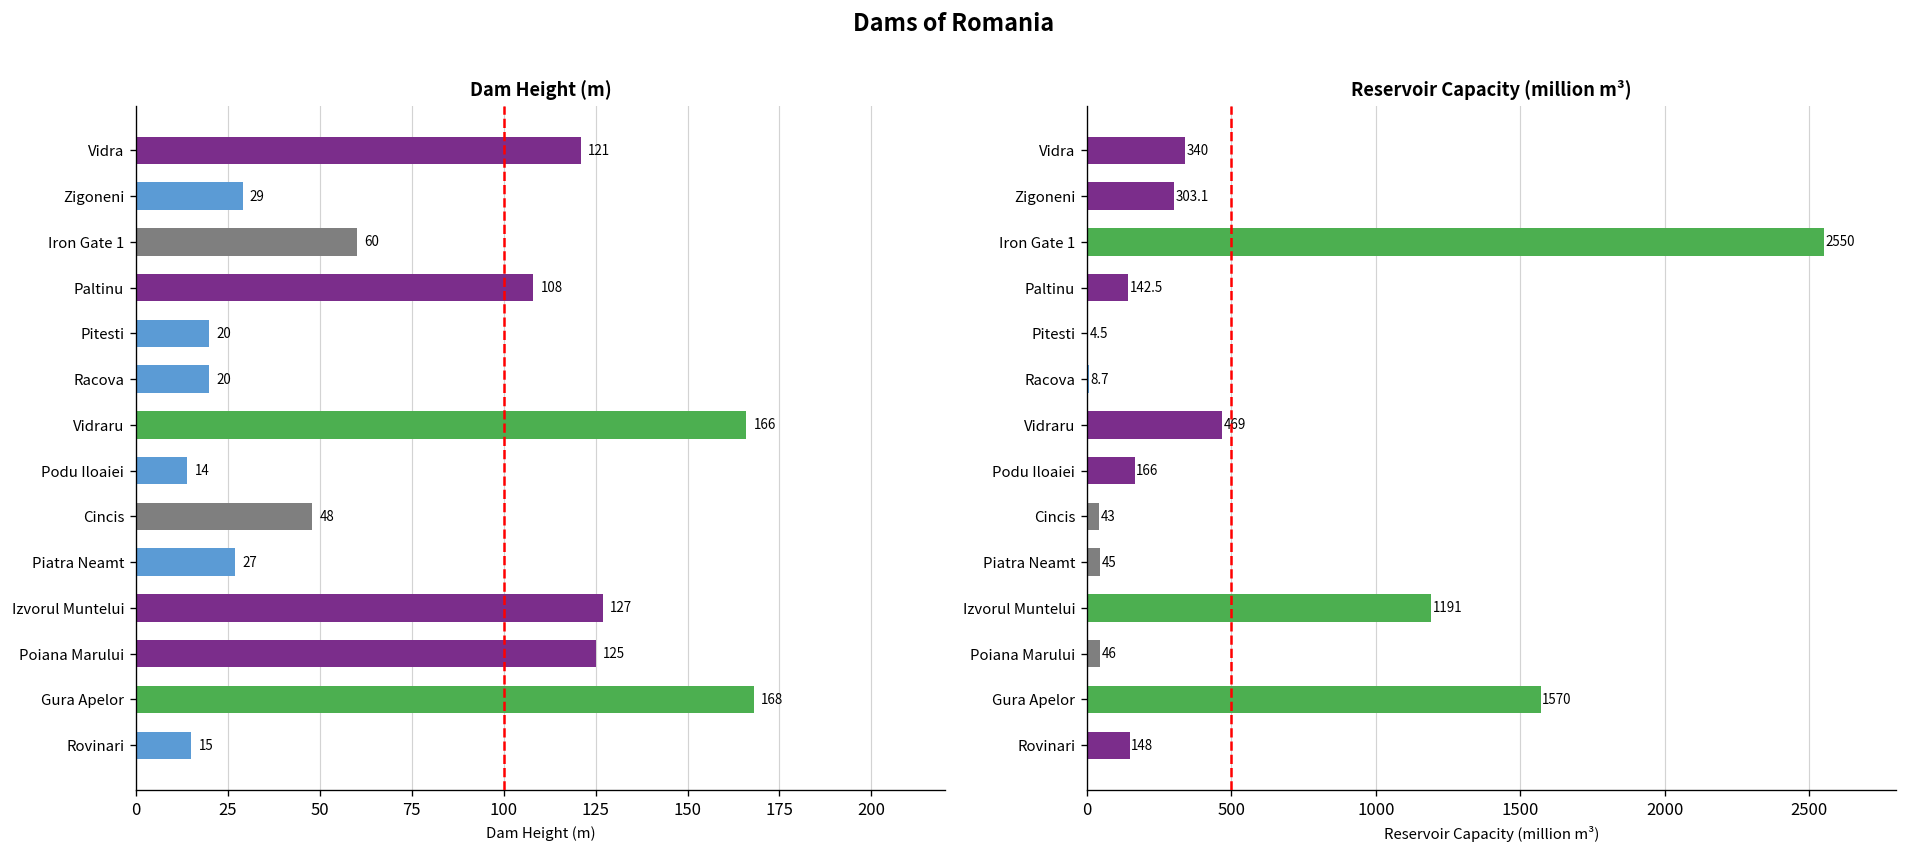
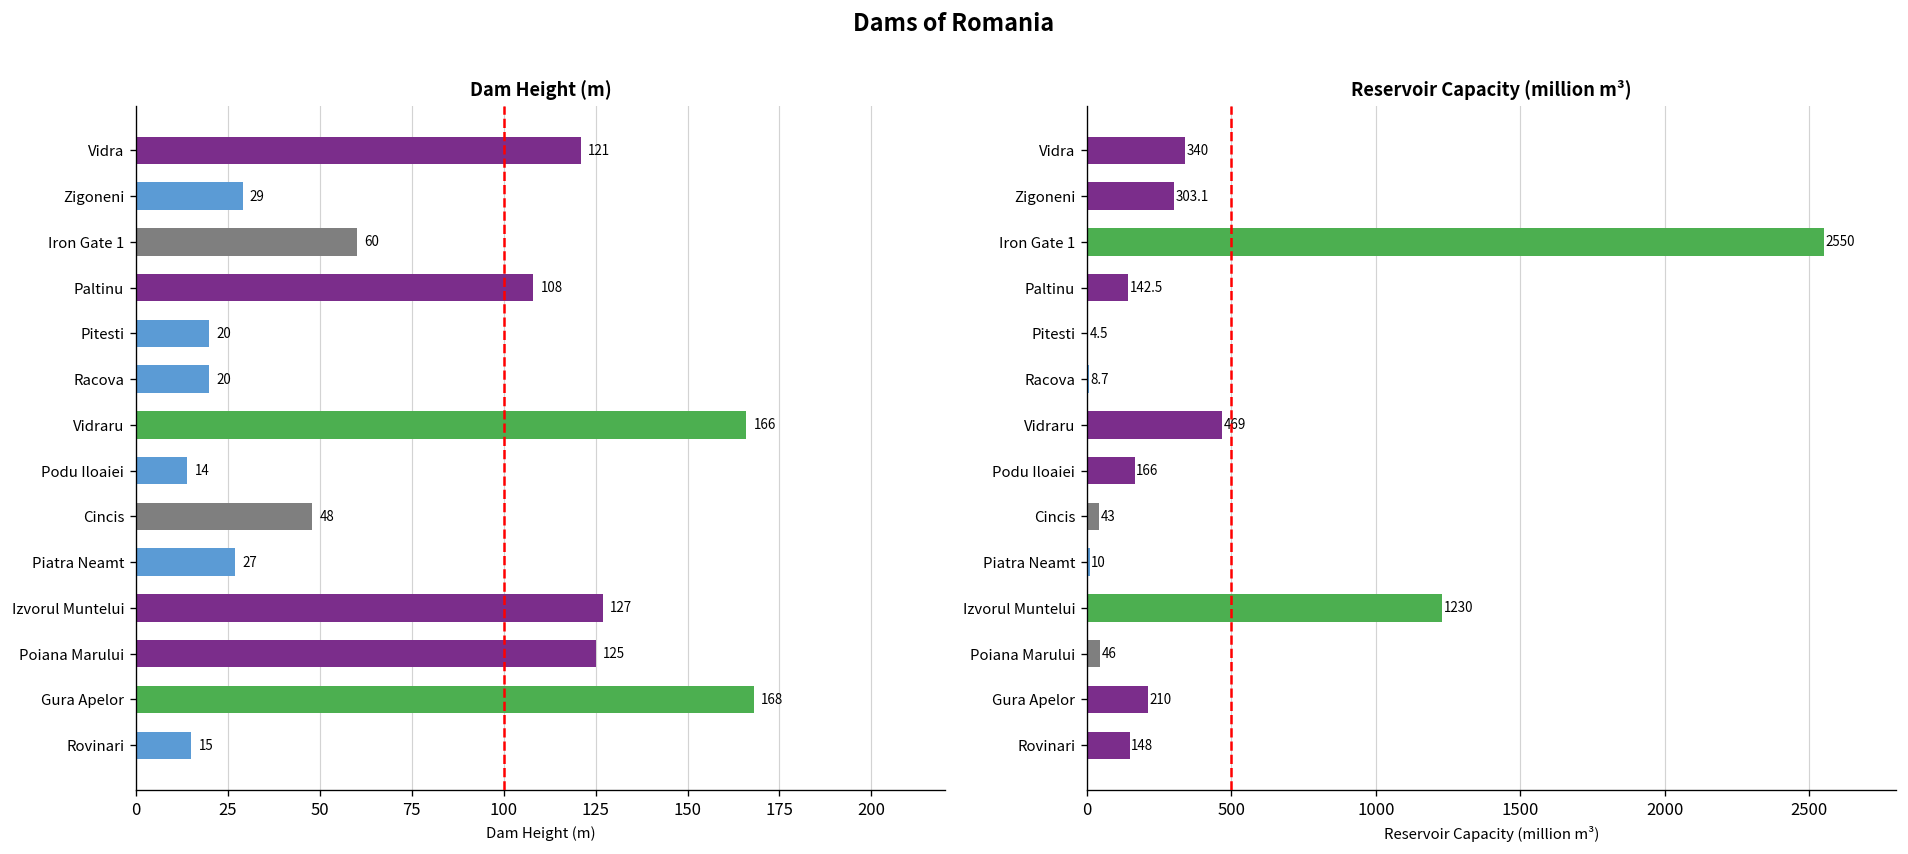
  {
    "Dam Height (m)": {
      "Vidra": 121,
      "Zigoneni": 29,
      "Iron Gate 1": 60,
      "Paltinu": 108,
      "Pitesti": 20,
      "Racova": 20,
      "Vidraru": 166,
      "Podu Iloaiei": 14,
      "Cincis": 48,
      "Piatra Neamt": 27,
      "Izvorul Muntelui": 127,
      "Poiana Marului": 125,
      "Gura Apelor": 168,
      "Rovinari": 15
    },
    "Reservoir Capacity (million m³)": {
      "Vidra": 340,
      "Zigoneni": 303.1,
      "Iron Gate 1": 2550,
      "Paltinu": 142.5,
      "Pitesti": 4.5,
      "Racova": 8.7,
      "Vidraru": 469,
      "Podu Iloaiei": 166,
      "Cincis": 43,
-     "Piatra Neamt": 45,
-     "Izvorul Muntelui": 1191,
+     "Piatra Neamt": 10,
+     "Izvorul Muntelui": 1230,
      "Poiana Marului": 46,
-     "Gura Apelor": 1570,
+     "Gura Apelor": 210,
      "Rovinari": 148
    }
  }
